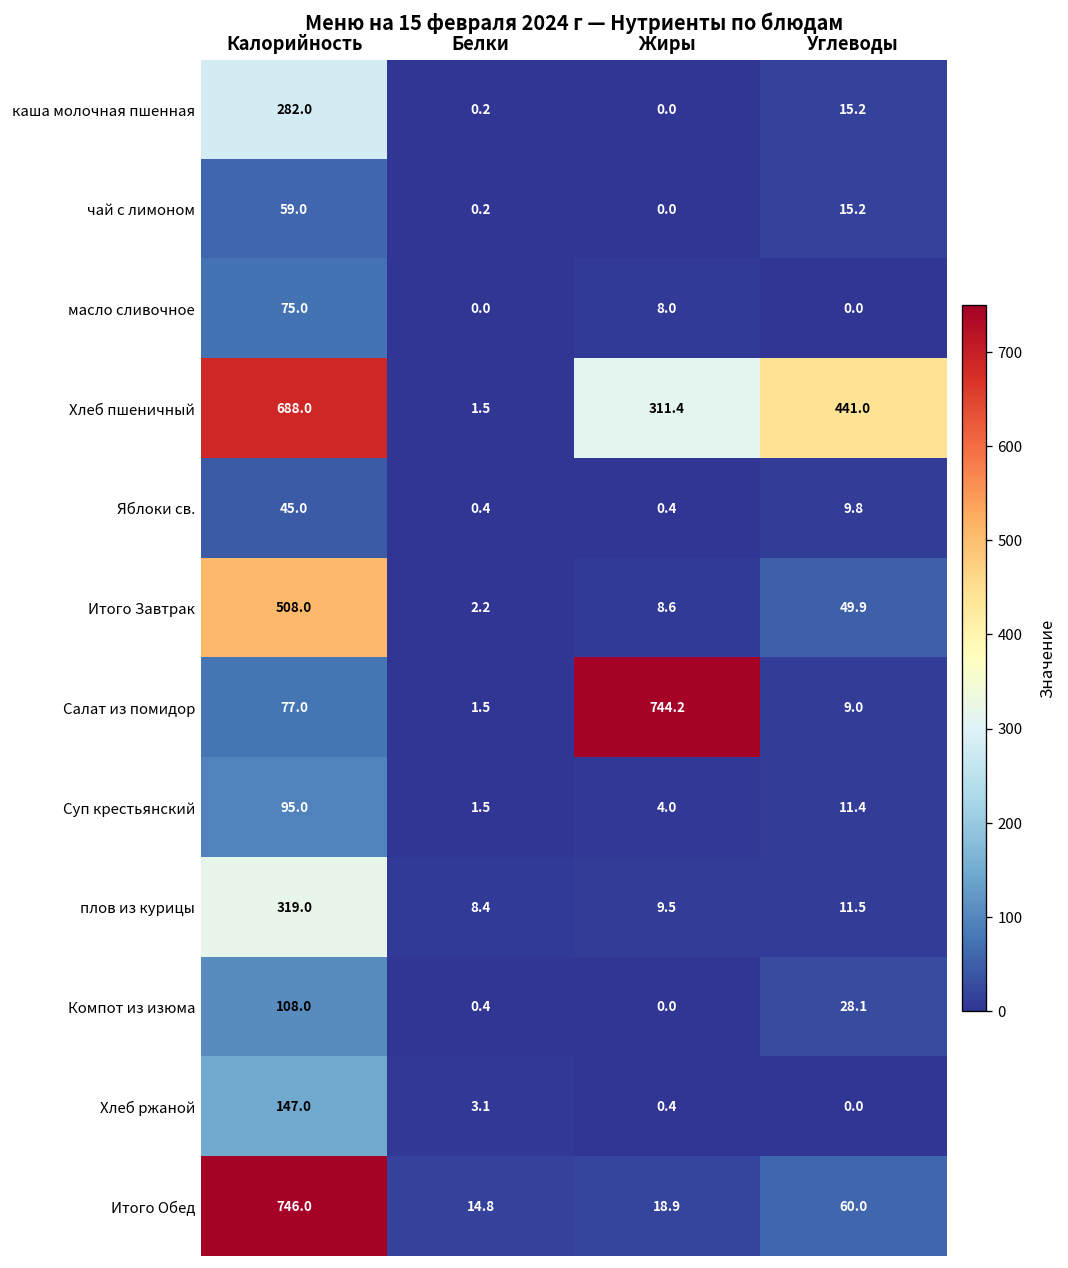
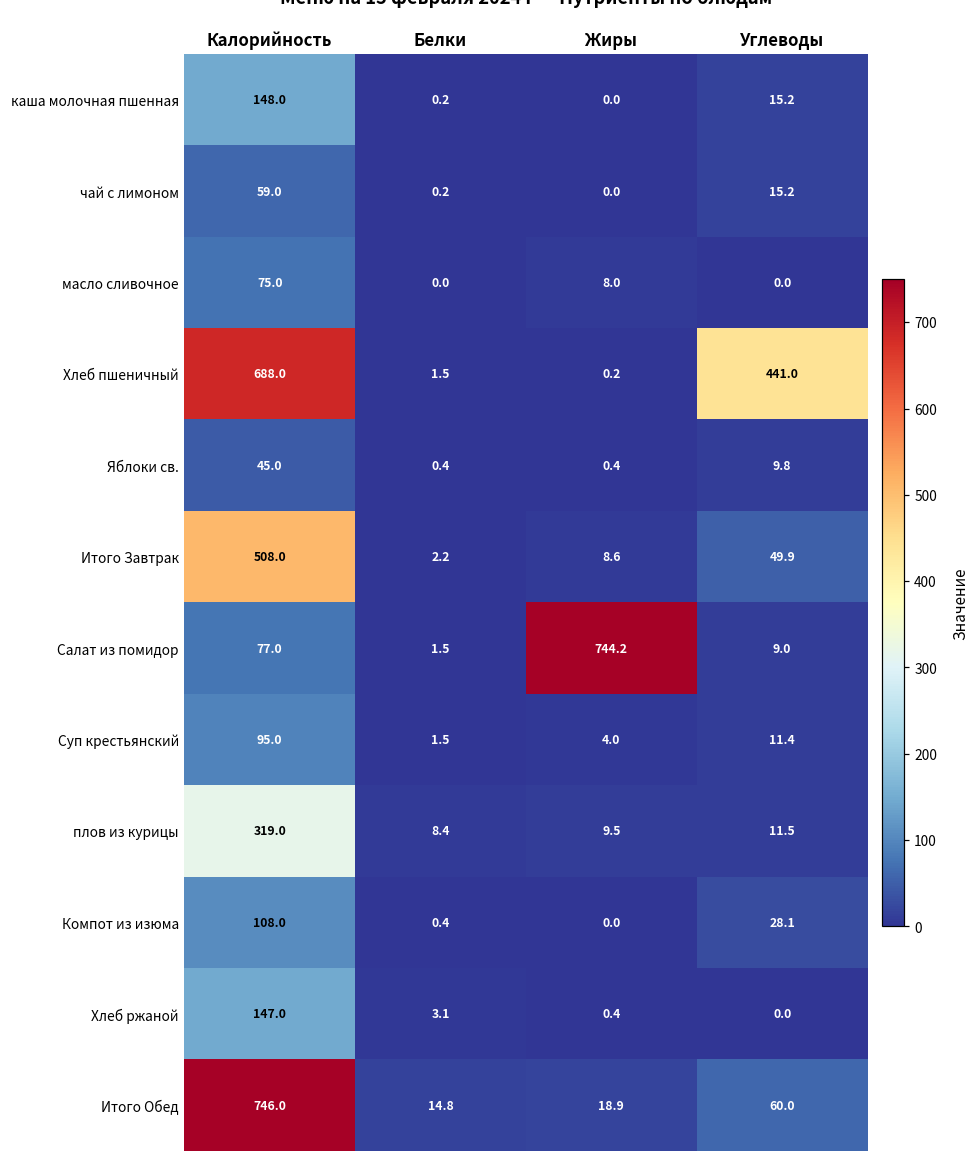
  {
    "каша молочная пшенная": {
-     "Калорийность": 282.0,
+     "Калорийность": 148.0,
      "Белки": 0.2,
      "Жиры": 0.0,
      "Углеводы": 15.2
    },
    "чай с лимоном": {
      "Калорийность": 59.0,
      "Белки": 0.2,
      "Жиры": 0.0,
      "Углеводы": 15.2
    },
    "масло сливочное": {
      "Калорийность": 75.0,
      "Белки": 0.0,
      "Жиры": 8.0,
      "Углеводы": 0.0
    },
    "Хлеб пшеничный": {
      "Калорийность": 688.0,
      "Белки": 1.5,
-     "Жиры": 311.4,
+     "Жиры": 0.2,
      "Углеводы": 441.0
    },
    "Яблоки св.": {
      "Калорийность": 45.0,
      "Белки": 0.4,
      "Жиры": 0.4,
      "Углеводы": 9.8
    },
    "Итого Завтрак": {
      "Калорийность": 508.0,
      "Белки": 2.2,
      "Жиры": 8.6,
      "Углеводы": 49.9
    },
    "Салат из помидор": {
      "Калорийность": 77.0,
      "Белки": 1.5,
      "Жиры": 744.2,
      "Углеводы": 9.0
    },
    "Суп крестьянский": {
      "Калорийность": 95.0,
      "Белки": 1.5,
      "Жиры": 4.0,
      "Углеводы": 11.4
    },
    "плов из курицы": {
      "Калорийность": 319.0,
      "Белки": 8.4,
      "Жиры": 9.5,
      "Углеводы": 11.5
    },
    "Компот из изюма": {
      "Калорийность": 108.0,
      "Белки": 0.4,
      "Жиры": 0.0,
      "Углеводы": 28.1
    },
    "Хлеб ржаной": {
      "Калорийность": 147.0,
      "Белки": 3.1,
      "Жиры": 0.4,
      "Углеводы": 0.0
    },
    "Итого Обед": {
      "Калорийность": 746.0,
      "Белки": 14.8,
      "Жиры": 18.9,
      "Углеводы": 60.0
    }
  }
